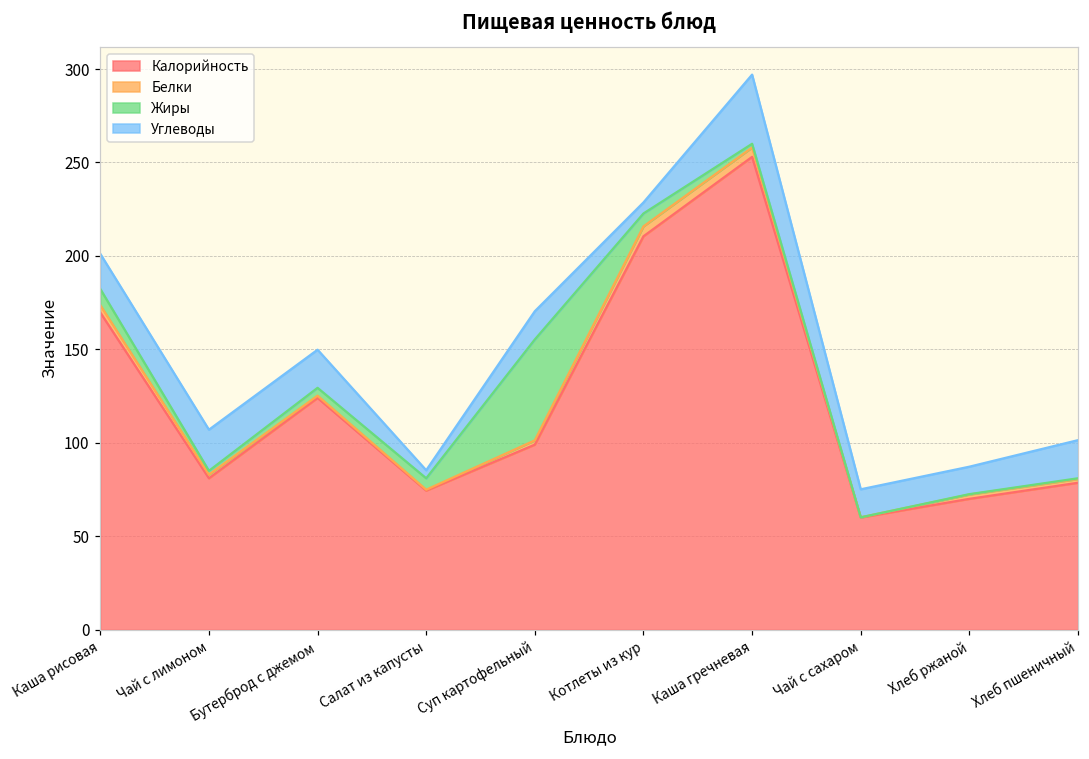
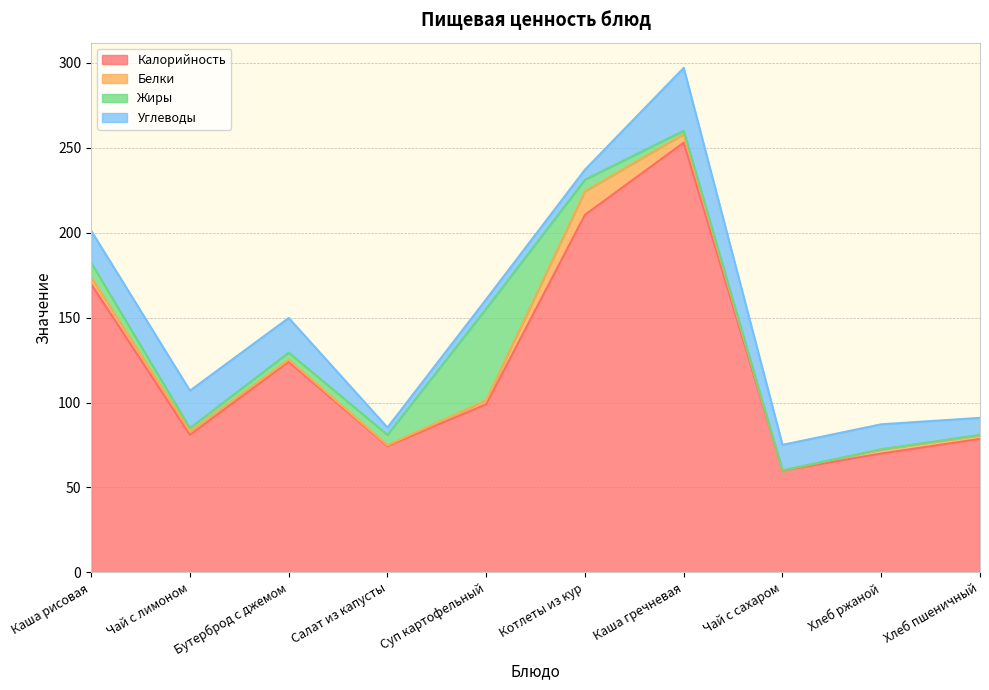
  {
    "Калорийность": {
      "Каша рисовая": 170,
      "Чай с лимоном": 81,
      "Суп картофельный": 99,
      "Котлеты из кур": 211,
      "Каша гречневая": 253,
      "Хлеб ржаной": 70,
      "Хлеб пшеничный": 79
    },
    "Белки": {
      "Каша рисовая": 4,
      "Чай с лимоном": 2,
      "Суп картофельный": 2,
-     "Котлеты из кур": 5,
+     "Котлеты из кур": 14,
      "Каша гречневая": 5
    },
    "Жиры": {
      "Каша рисовая": 9,
      "Чай с лимоном": 2,
      "Бутерброд с джемом": 4,
      "Салат из капусты": 6,
      "Суп картофельный": 54,
      "Котлеты из кур": 7,
      "Каша гречневая": 2
    },
    "Углеводы": {
      "Каша рисовая": 19,
      "Чай с лимоном": 22,
      "Бутерброд с джемом": 20,
      "Салат из капусты": 4,
-     "Суп картофельный": 15,
+     "Суп картофельный": 6,
      "Котлеты из кур": 6,
      "Каша гречневая": 37,
      "Чай с сахаром": 15,
      "Хлеб ржаной": 15,
-     "Хлеб пшеничный": 20
+     "Хлеб пшеничный": 10
    }
  }
